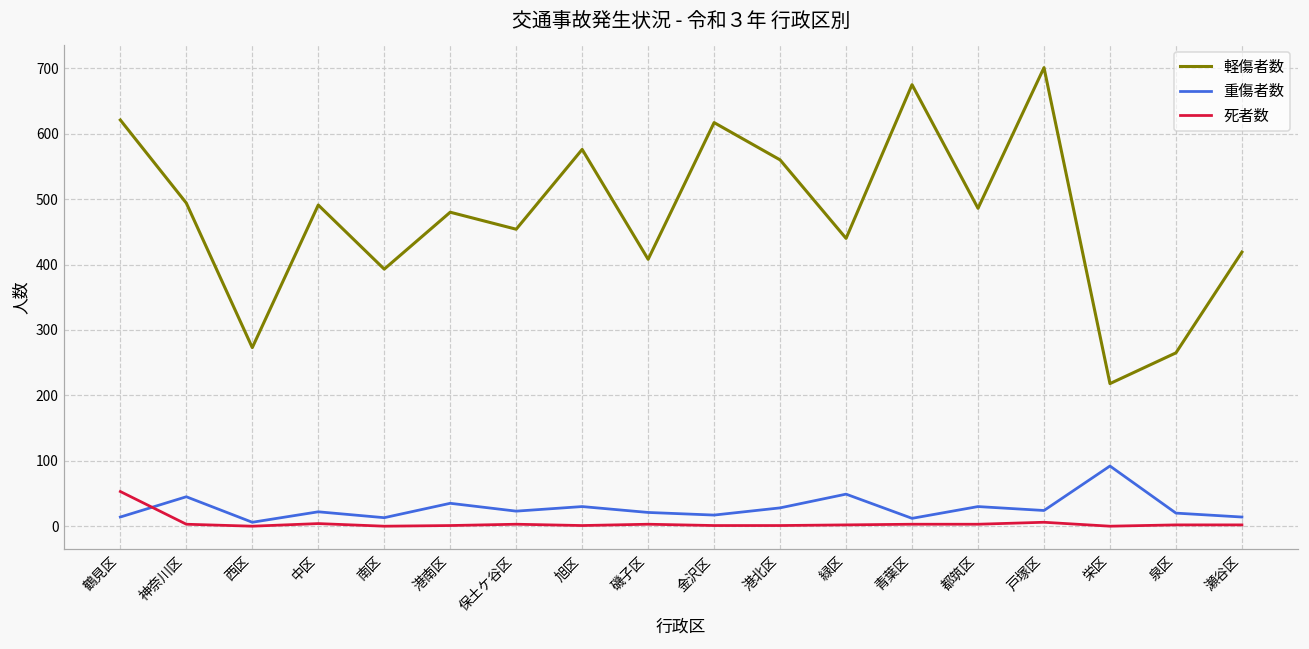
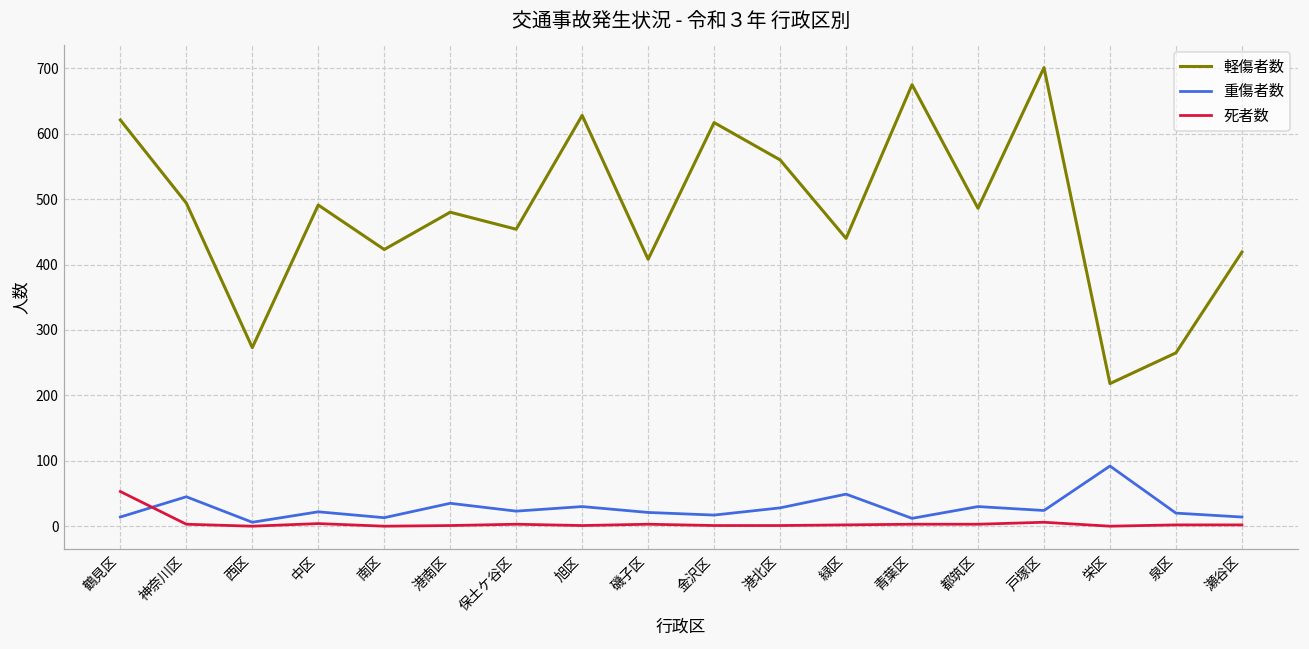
  {
    "軽傷者数": {
      "鶴見区": 620,
      "神奈川区": 490,
      "西区": 270,
      "中区": 490,
-     "南区": 390,
+     "南区": 420,
      "港南区": 480,
      "保土ケ谷区": 450,
-     "旭区": 580,
+     "旭区": 630,
      "磯子区": 410,
      "金沢区": 620,
      "港北区": 560,
      "緑区": 440,
      "青葉区": 680,
      "都筑区": 490,
      "戸塚区": 700,
      "栄区": 220,
      "泉区": 270,
      "瀬谷区": 420
    },
    "重傷者数": {
      "鶴見区": 10,
      "神奈川区": 50,
      "西区": 10,
      "中区": 20,
      "南区": 10,
      "港南区": 40,
      "保土ケ谷区": 20,
      "旭区": 30,
      "磯子区": 20,
      "金沢区": 20,
      "港北区": 30,
      "緑区": 50,
      "青葉区": 10,
      "都筑区": 30,
      "戸塚区": 20,
      "栄区": 90,
      "泉区": 20,
      "瀬谷区": 10
    },
    "死者数": {
      "鶴見区": 50,
      "神奈川区": 0,
      "西区": 0,
      "中区": 0,
      "南区": 0,
      "港南区": 0,
      "保土ケ谷区": 0,
      "旭区": 0,
      "磯子区": 0,
      "金沢区": 0,
      "港北区": 0,
      "緑区": 0,
      "青葉区": 0,
      "都筑区": 0,
      "戸塚区": 10,
      "栄区": 0,
      "泉区": 0,
      "瀬谷区": 0
    }
  }
